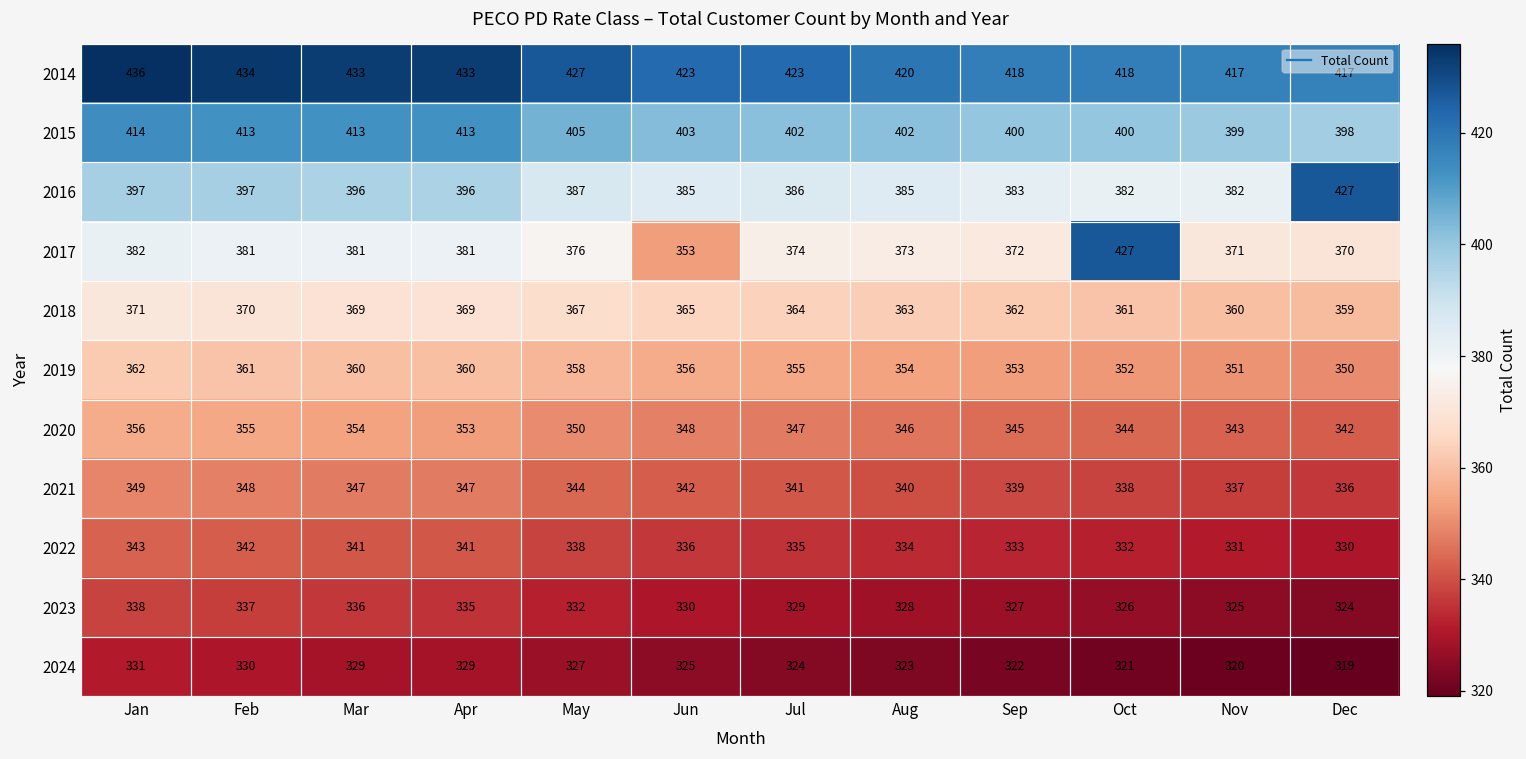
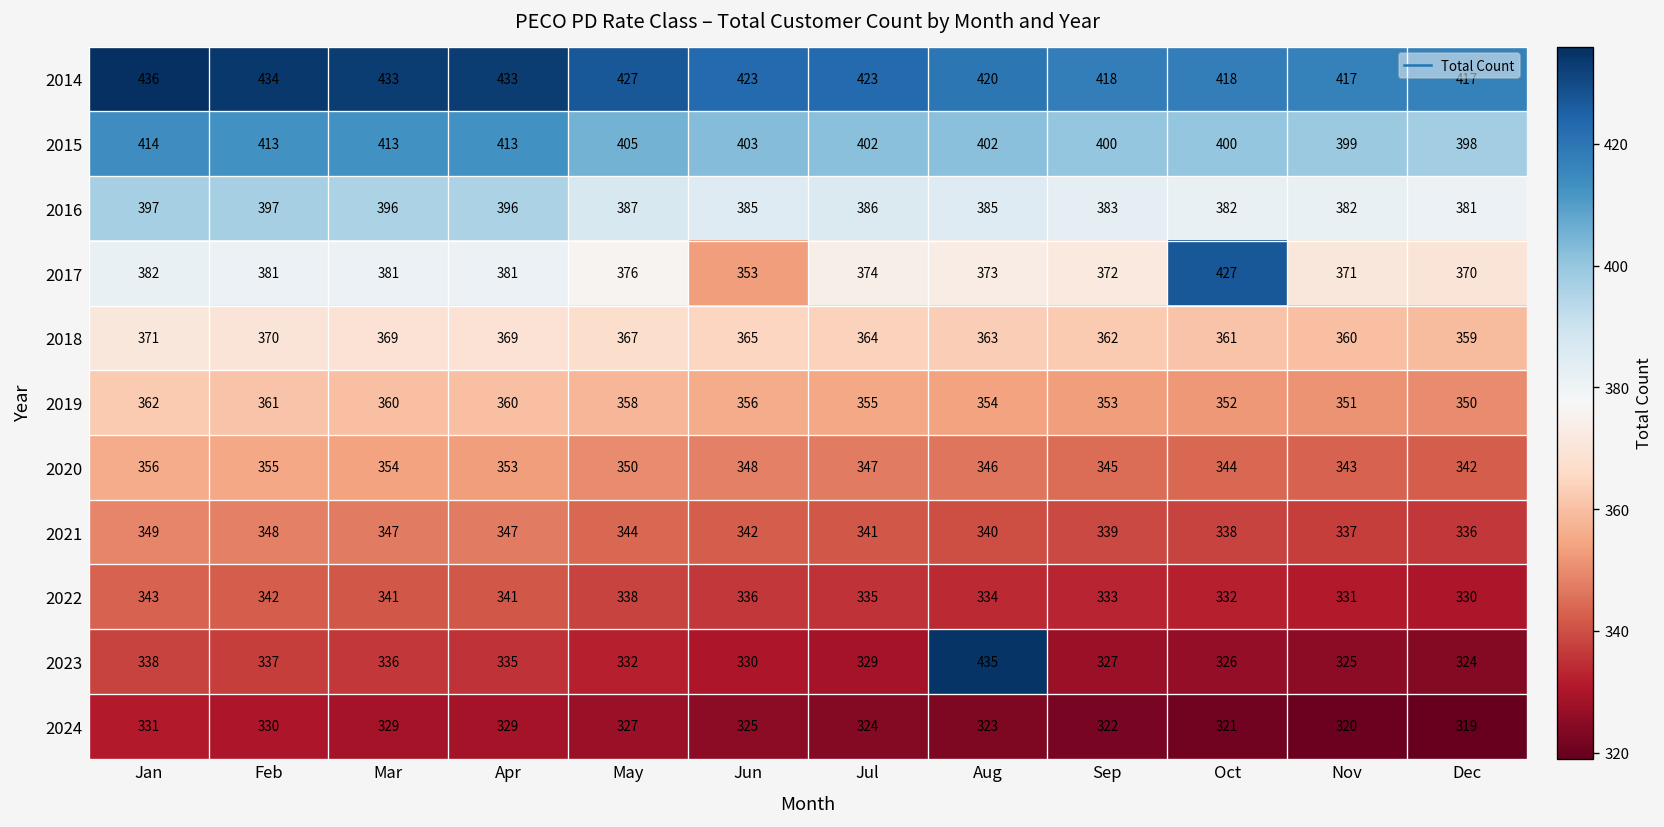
  {
    "2014": {
      "Jan": 436,
      "Feb": 434,
      "Mar": 433,
      "Apr": 433,
      "May": 427,
      "Jun": 423,
      "Jul": 423,
      "Aug": 420,
      "Sep": 418,
      "Oct": 418,
      "Nov": 417
    },
    "2015": {
      "Jan": 414,
      "Feb": 413,
      "Mar": 413,
      "Apr": 413,
      "May": 405,
      "Jun": 403,
      "Jul": 402,
      "Aug": 402,
      "Sep": 400,
      "Oct": 400,
      "Nov": 399,
      "Dec": 398
    },
    "2016": {
      "Jan": 397,
      "Feb": 397,
      "Mar": 396,
      "Apr": 396,
      "May": 387,
      "Jun": 385,
      "Jul": 386,
      "Aug": 385,
      "Sep": 383,
      "Oct": 382,
      "Nov": 382,
-     "Dec": 427
+     "Dec": 381
    },
    "2017": {
      "Jan": 382,
      "Feb": 381,
      "Mar": 381,
      "Apr": 381,
      "May": 376,
      "Jun": 353,
      "Jul": 374,
      "Aug": 373,
      "Sep": 372,
      "Oct": 427,
      "Nov": 371,
      "Dec": 370
    },
    "2018": {
      "Jan": 371,
      "Feb": 370,
      "Mar": 369,
      "Apr": 369,
      "May": 367,
      "Jun": 365,
      "Jul": 364,
      "Aug": 363,
      "Sep": 362,
      "Oct": 361,
      "Nov": 360,
      "Dec": 359
    },
    "2019": {
      "Jan": 362,
      "Feb": 361,
      "Mar": 360,
      "Apr": 360,
      "May": 358,
      "Jun": 356,
      "Jul": 355,
      "Aug": 354,
      "Sep": 353,
      "Oct": 352,
      "Nov": 351,
      "Dec": 350
    },
    "2020": {
      "Jan": 356,
      "Feb": 355,
      "Mar": 354,
      "Apr": 353,
      "May": 350,
      "Jun": 348,
      "Jul": 347,
      "Aug": 346,
      "Sep": 345,
      "Oct": 344,
      "Nov": 343,
      "Dec": 342
    },
    "2021": {
      "Jan": 349,
      "Feb": 348,
      "Mar": 347,
      "Apr": 347,
      "May": 344,
      "Jun": 342,
      "Jul": 341,
      "Aug": 340,
      "Sep": 339,
      "Oct": 338,
      "Nov": 337,
      "Dec": 336
    },
    "2022": {
      "Jan": 343,
      "Feb": 342,
      "Mar": 341,
      "Apr": 341,
      "May": 338,
      "Jun": 336,
      "Jul": 335,
      "Aug": 334,
      "Sep": 333,
      "Oct": 332,
      "Nov": 331,
      "Dec": 330
    },
    "2023": {
      "Jan": 338,
      "Feb": 337,
      "Mar": 336,
      "Apr": 335,
      "May": 332,
      "Jun": 330,
      "Jul": 329,
-     "Aug": 328,
+     "Aug": 435,
      "Sep": 327,
      "Oct": 326,
      "Nov": 325,
      "Dec": 324
    },
    "2024": {
      "Jan": 331,
      "Feb": 330,
      "Mar": 329,
      "Apr": 329,
      "May": 327,
      "Jun": 325,
      "Jul": 324,
      "Aug": 323,
      "Sep": 322,
      "Oct": 321,
      "Nov": 320,
      "Dec": 319
    }
  }
